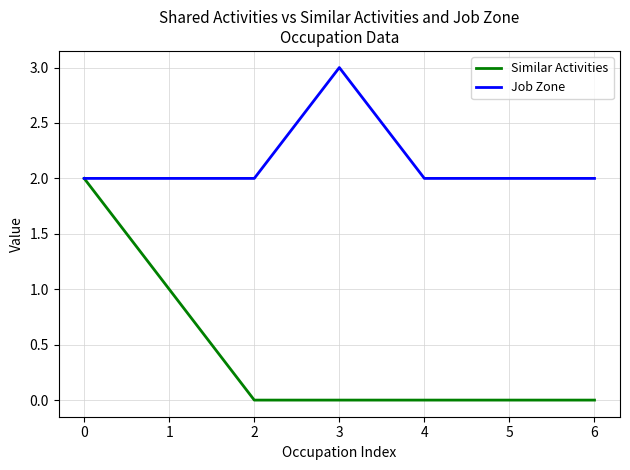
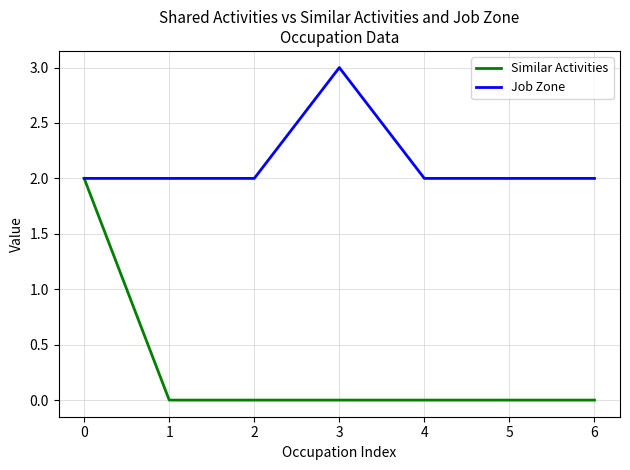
  {
    "Similar Activities": {
-     "1": 1,
+     "1": 0,
      "2": 0,
      "3": 0,
      "4": 0,
      "5": 0,
      "6": 0
    },
    "Job Zone": {
      "1": 2,
      "2": 2,
      "3": 3,
      "4": 2,
      "5": 2,
      "6": 2
    }
  }
